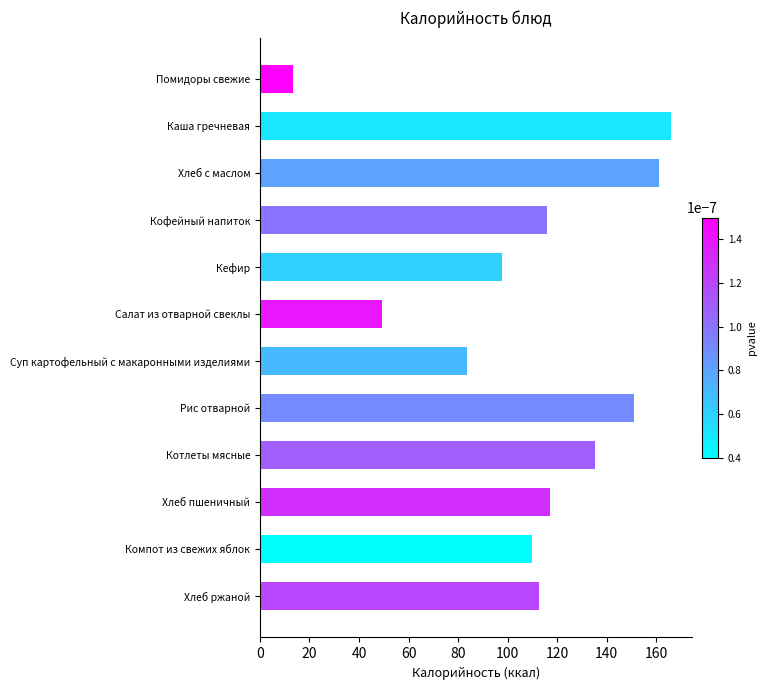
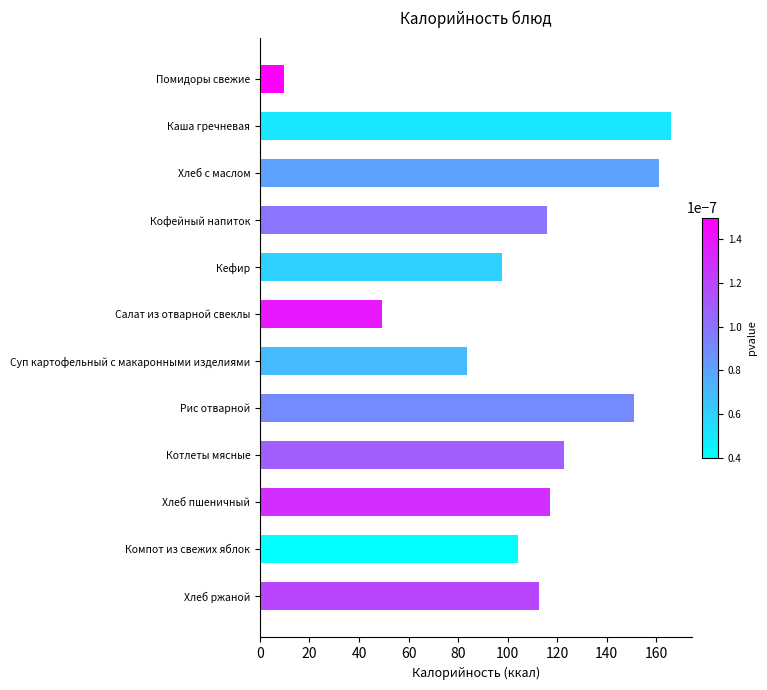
  {
-   "Помидоры свежие": 13,
+   "Помидоры свежие": 10,
    "Каша гречневая": 166,
    "Хлеб с маслом": 161,
    "Кофейный напиток": 116,
    "Кефир": 98,
    "Салат из отварной свеклы": 49,
    "Суп картофельный с макаронными изделиями": 84,
    "Рис отварной": 151,
-   "Котлеты мясные": 135,
+   "Котлеты мясные": 123,
    "Хлеб пшеничный": 117,
-   "Компот из свежих яблок": 110,
+   "Компот из свежих яблок": 104,
    "Хлеб ржаной": 113
  }
